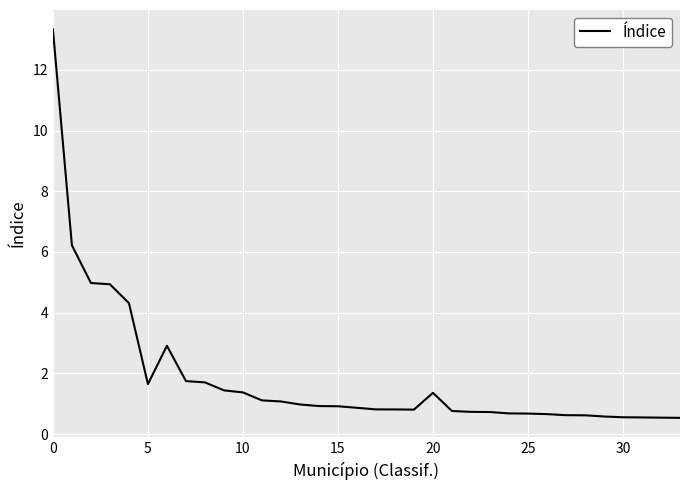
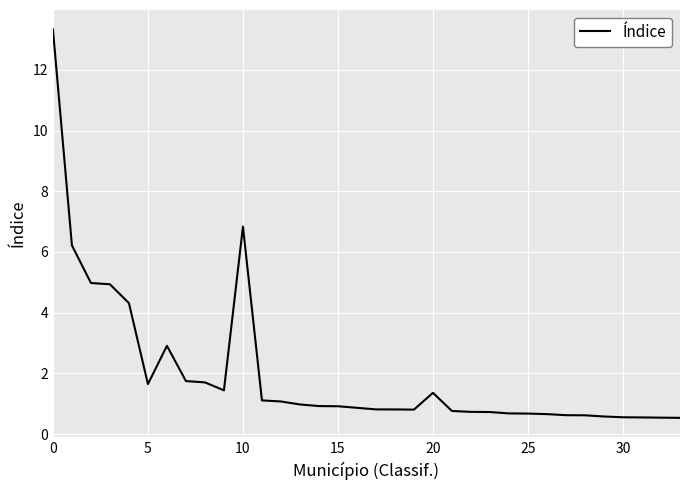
  {
    "0": 13.3,
    "5": 1.6,
-   "10": 1.4,
+   "10": 6.8,
    "15": 0.9,
    "20": 1.4,
    "25": 0.7,
    "30": 0.6
  }
